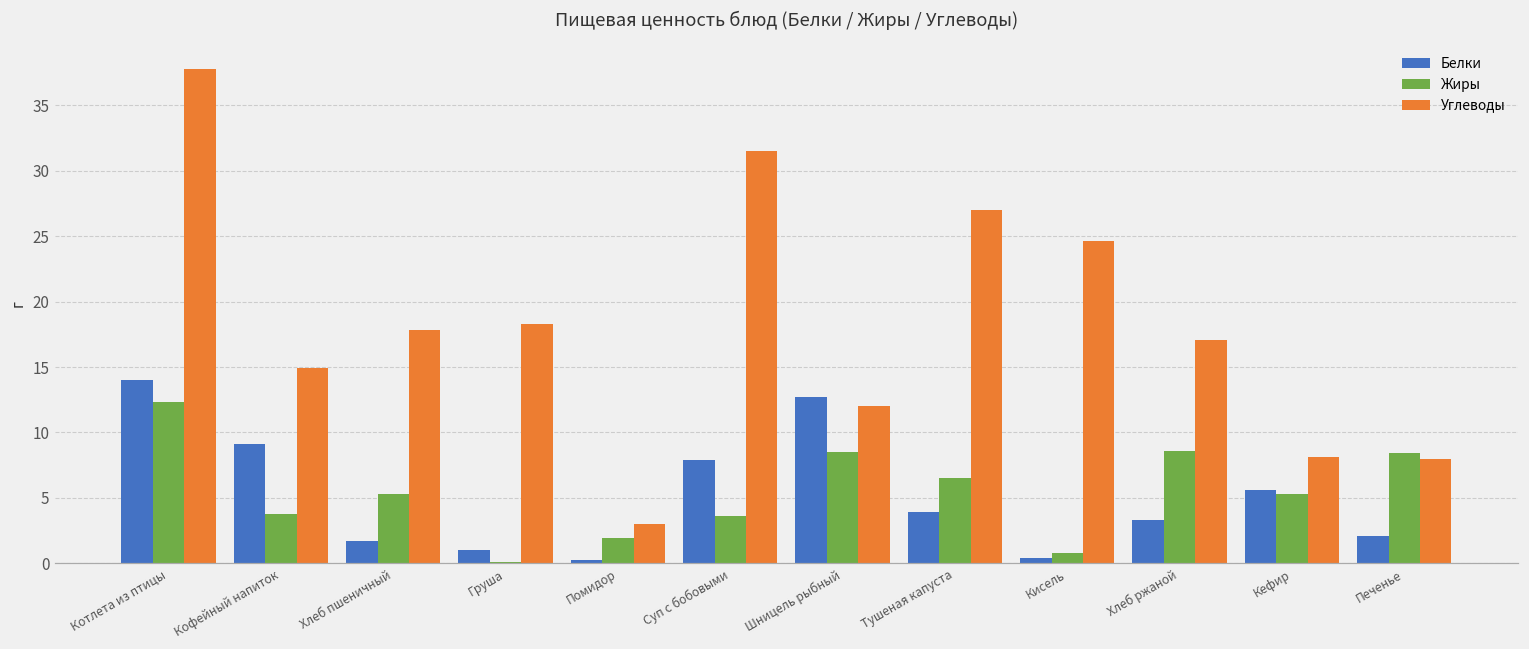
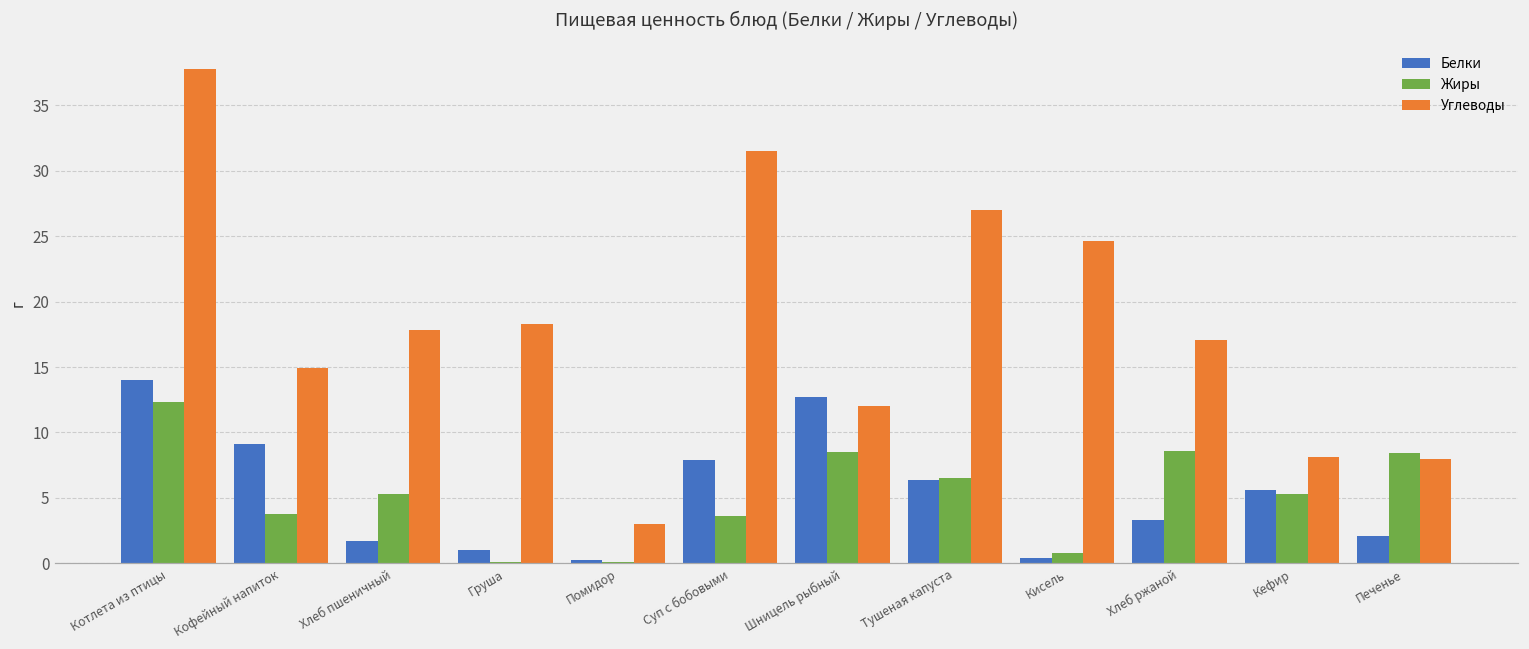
  {
    "Белки": {
      "Котлета из птицы": 14.0,
      "Кофейный напиток": 9.1,
      "Хлеб пшеничный": 1.7,
      "Груша": 1.0,
      "Помидор": 0.3,
      "Суп с бобовыми": 7.9,
      "Шницель рыбный": 12.7,
-     "Тушеная капуста": 3.9,
+     "Тушеная капуста": 6.4,
      "Кисель": 0.4,
      "Хлеб ржаной": 3.3,
      "Кефир": 5.6,
      "Печенье": 2.1
    },
    "Жиры": {
      "Котлета из птицы": 12.3,
      "Кофейный напиток": 3.8,
      "Хлеб пшеничный": 5.3,
-     "Помидор": 1.9,
+     "Помидор": 0.1,
      "Суп с бобовыми": 3.6,
      "Шницель рыбный": 8.5,
      "Тушеная капуста": 6.5,
      "Кисель": 0.8,
      "Хлеб ржаной": 8.6,
      "Кефир": 5.3,
      "Печенье": 8.4
    },
    "Углеводы": {
      "Котлета из птицы": 37.8,
      "Кофейный напиток": 14.9,
      "Хлеб пшеничный": 17.8,
      "Груша": 18.3,
      "Помидор": 3.0,
      "Суп с бобовыми": 31.5,
      "Шницель рыбный": 12.0,
      "Тушеная капуста": 27.0,
      "Кисель": 24.6,
      "Хлеб ржаной": 17.1,
      "Кефир": 8.1,
      "Печенье": 8.0
    }
  }
